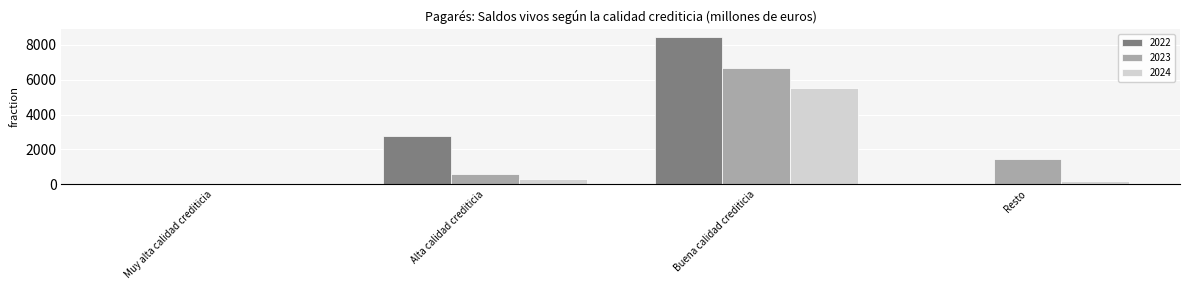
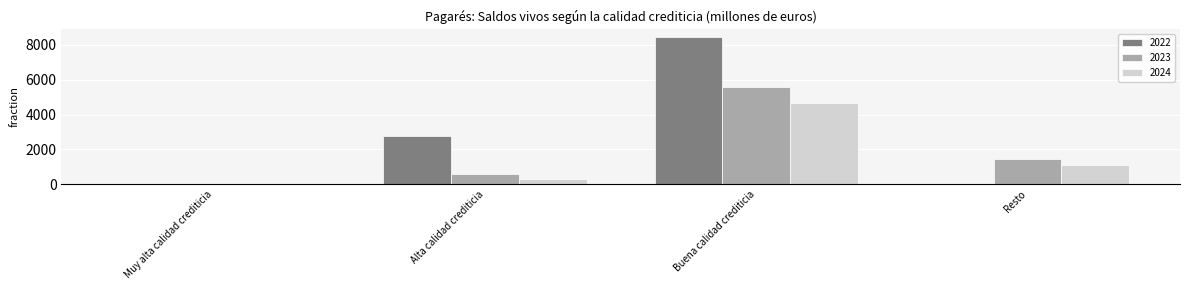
  {
    "2022": {
      "Muy alta calidad crediticia": 0,
      "Alta calidad crediticia": 2800,
      "Buena calidad crediticia": 8400,
      "Resto": 0
    },
    "2023": {
      "Muy alta calidad crediticia": 0,
      "Alta calidad crediticia": 600,
-     "Buena calidad crediticia": 6600,
+     "Buena calidad crediticia": 5600,
      "Resto": 1500
    },
    "2024": {
      "Muy alta calidad crediticia": 0,
      "Alta calidad crediticia": 300,
-     "Buena calidad crediticia": 5500,
-     "Resto": 200
+     "Buena calidad crediticia": 4700,
+     "Resto": 1100
    }
  }
